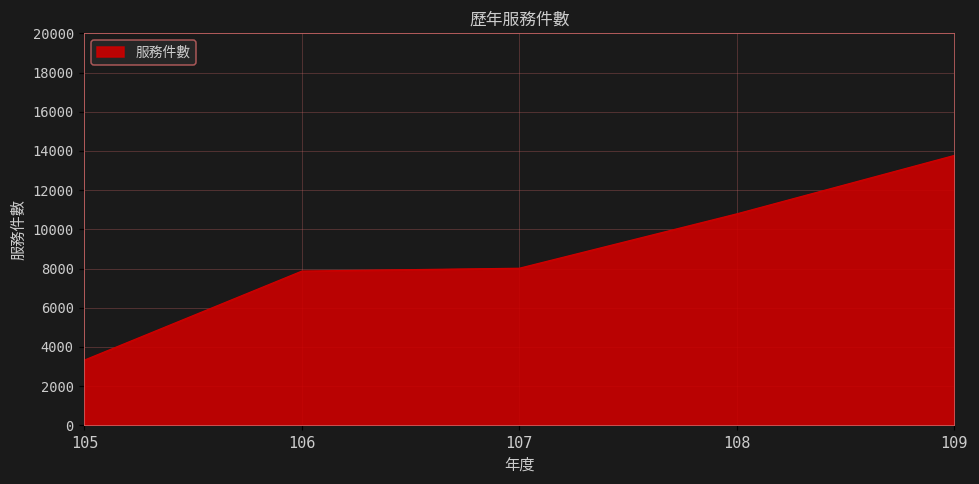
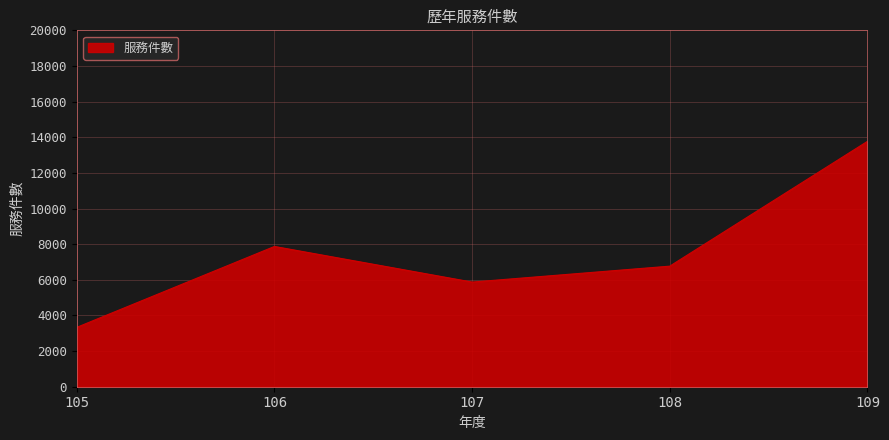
  {
    "105": 3300,
    "106": 7900,
-   "107": 8000,
-   "108": 10800,
+   "107": 5900,
+   "108": 6800,
    "109": 13800
  }
